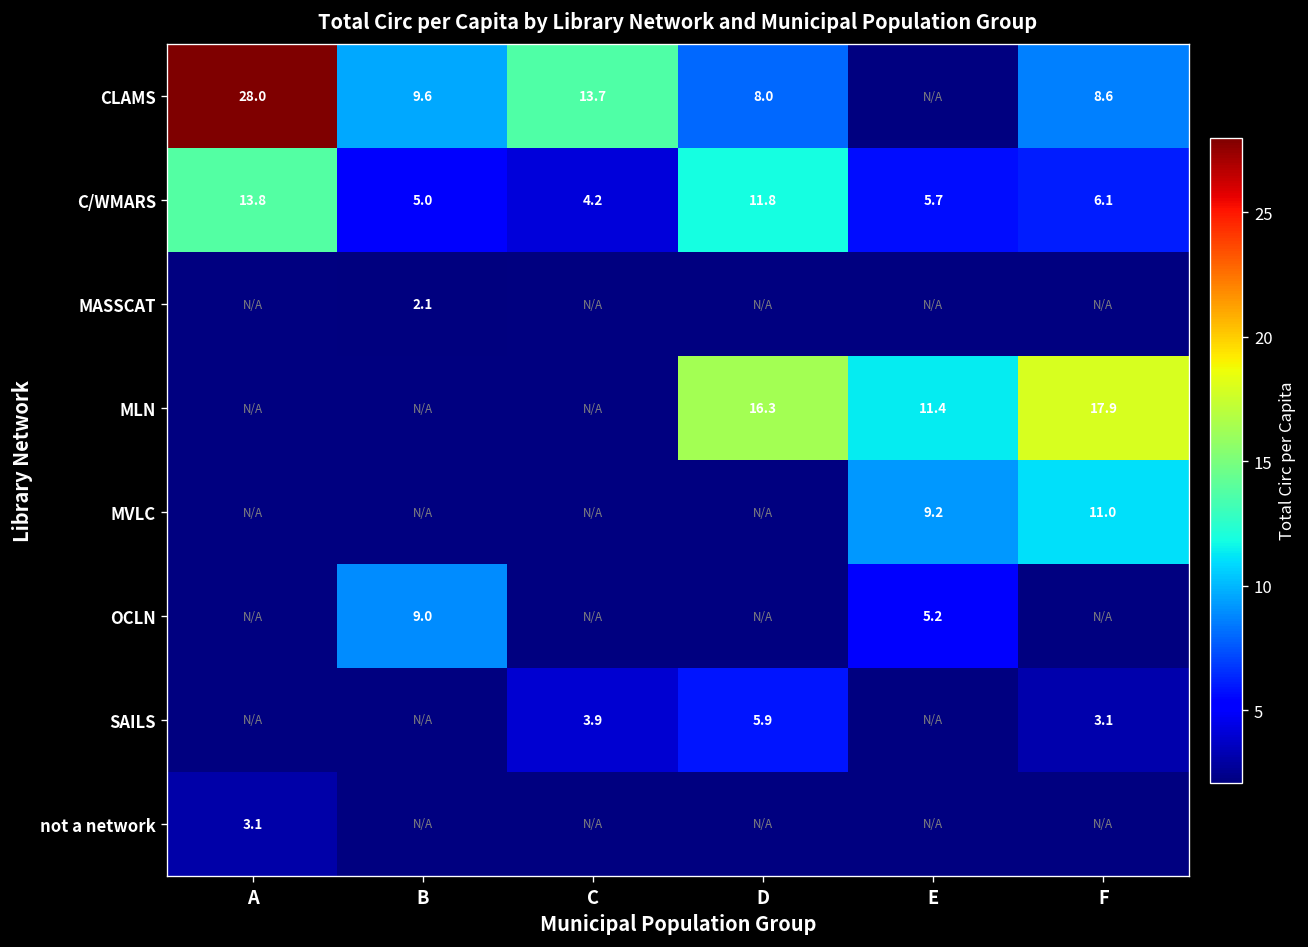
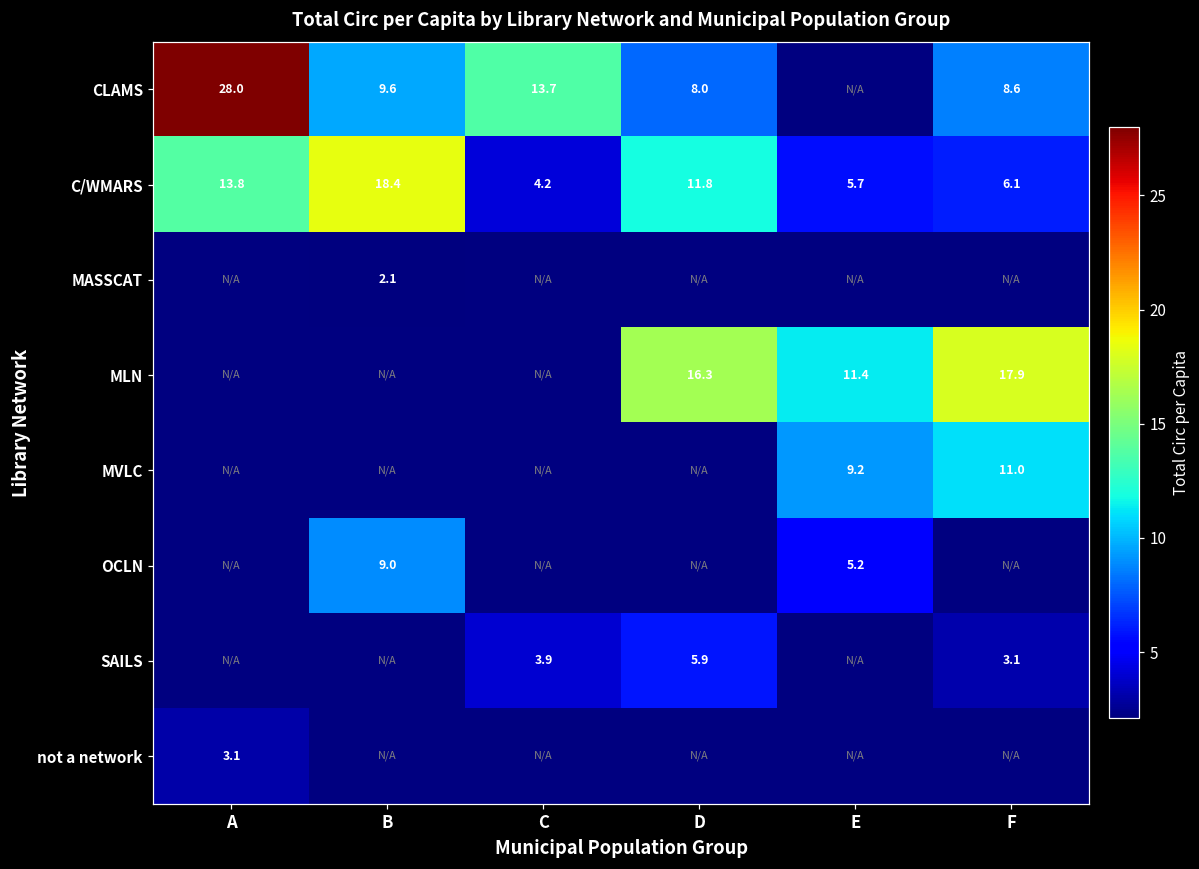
  {
    "CLAMS": {
      "A": 28.0,
      "B": 9.6,
      "C": 13.7,
      "D": 8.0,
      "F": 8.6
    },
    "C/WMARS": {
      "A": 13.8,
-     "B": 5.0,
+     "B": 18.4,
      "C": 4.2,
      "D": 11.8,
      "E": 5.7,
      "F": 6.1
    },
    "MASSCAT": {
      "B": 2.1
    },
    "MLN": {
      "D": 16.3,
      "E": 11.4,
      "F": 17.9
    },
    "MVLC": {
      "E": 9.2,
      "F": 11.0
    },
    "OCLN": {
      "B": 9.0,
      "E": 5.2
    },
    "SAILS": {
      "C": 3.9,
      "D": 5.9,
      "F": 3.1
    },
    "not a network": {
      "A": 3.1
    }
  }
